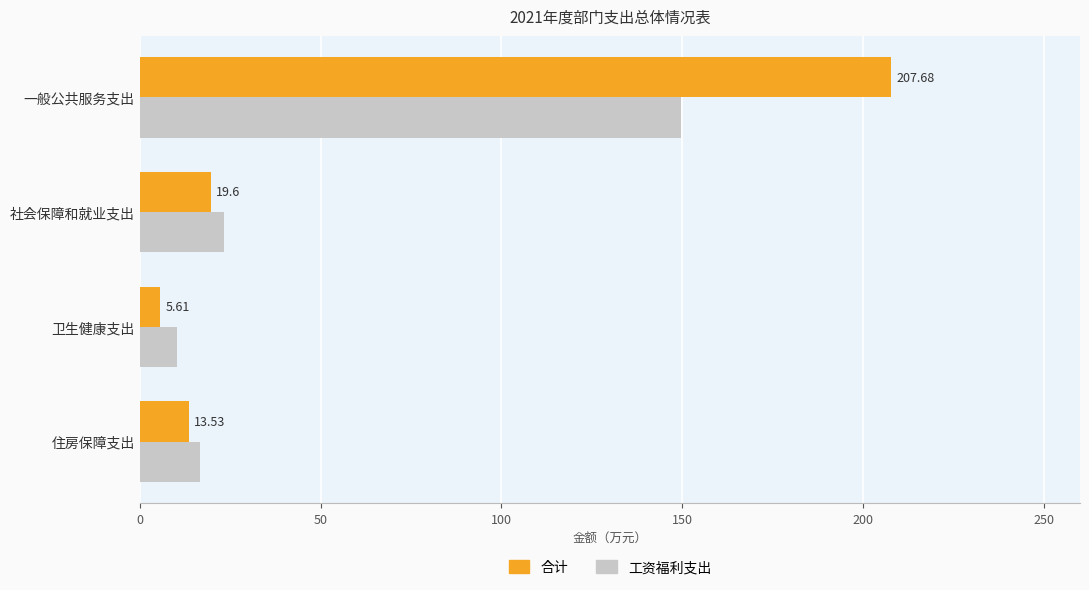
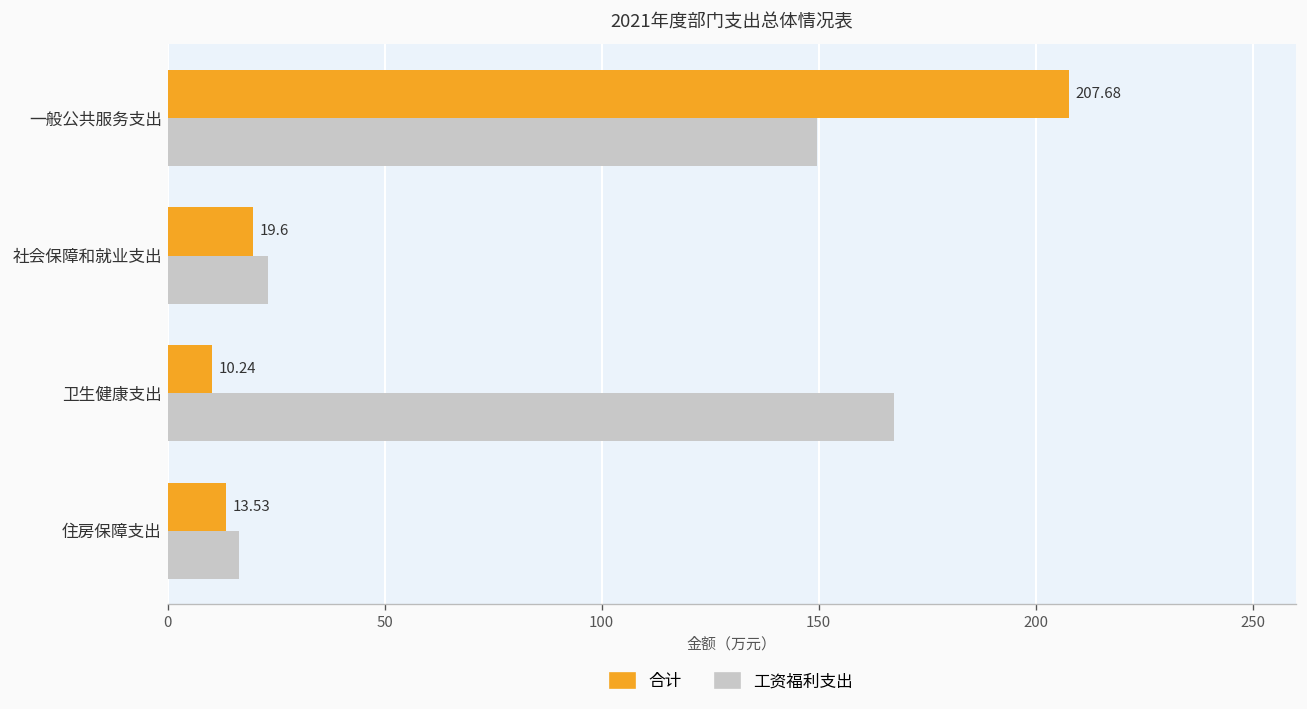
  {
    "合计": {
      "一般公共服务支出": 207.68,
      "社会保障和就业支出": 19.6,
-     "卫生健康支出": 5.61,
+     "卫生健康支出": 10.24,
      "住房保障支出": 13.53
    },
    "工资福利支出": {
      "一般公共服务支出": 150,
      "社会保障和就业支出": 23,
-     "卫生健康支出": 10,
+     "卫生健康支出": 167,
      "住房保障支出": 17
    }
  }
